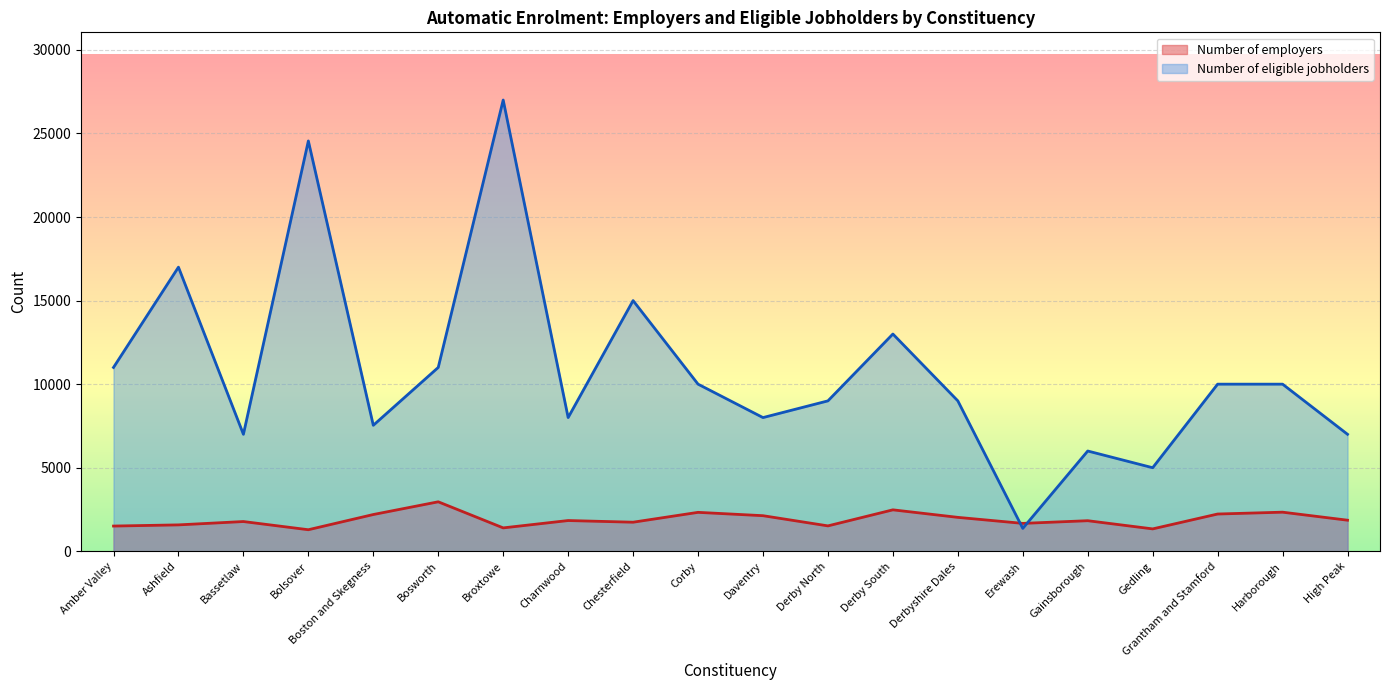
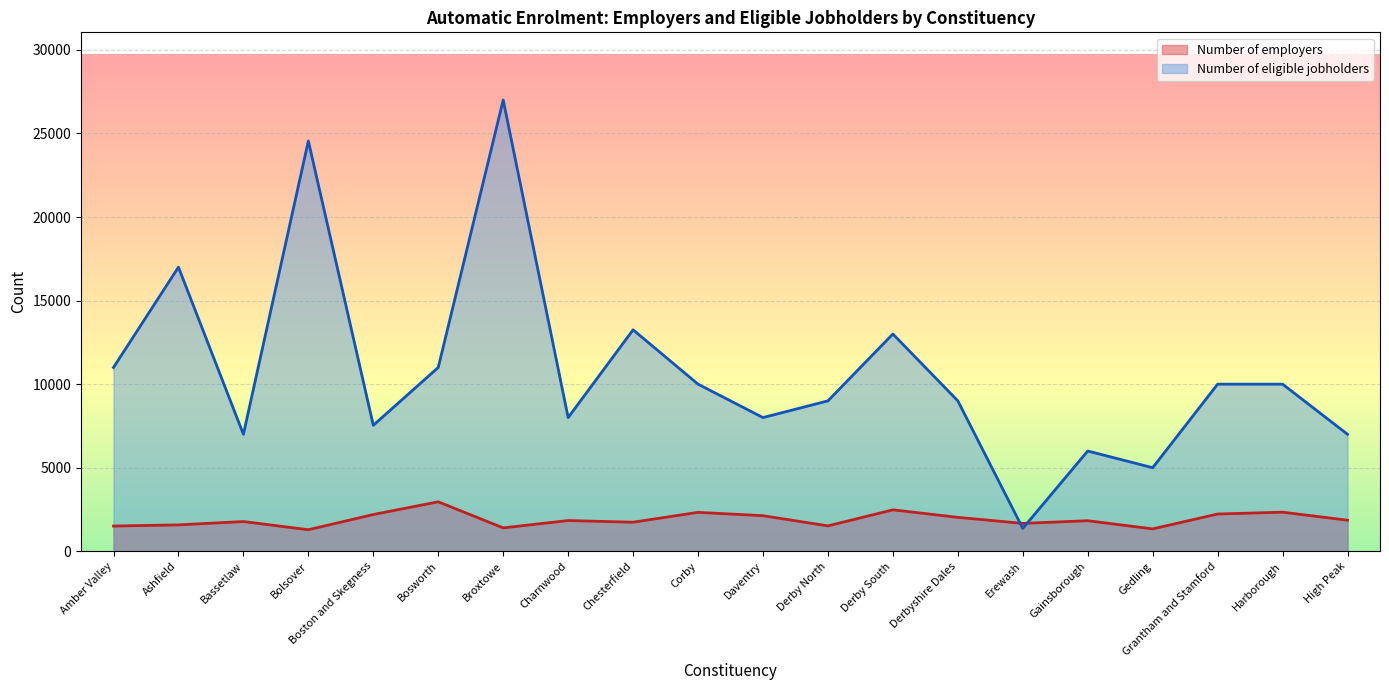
  {
    "Number of employers": {
      "Amber Valley": 1500,
      "Ashfield": 1600,
      "Bassetlaw": 1800,
      "Bolsover": 1300,
      "Boston and Skegness": 2200,
      "Bosworth": 3000,
      "Broxtowe": 1400,
      "Charnwood": 1800,
      "Chesterfield": 1700,
      "Corby": 2300,
      "Daventry": 2100,
      "Derby North": 1500,
      "Derby South": 2500,
      "Derbyshire Dales": 2000,
      "Erewash": 1700,
      "Gainsborough": 1800,
      "Gedling": 1300,
      "Grantham and Stamford": 2200,
      "Harborough": 2300,
      "High Peak": 1900
    },
    "Number of eligible jobholders": {
      "Amber Valley": 11000,
      "Ashfield": 17000,
      "Bassetlaw": 7000,
      "Bolsover": 24600,
      "Boston and Skegness": 7500,
      "Bosworth": 11000,
      "Broxtowe": 27000,
      "Charnwood": 8000,
-     "Chesterfield": 15000,
+     "Chesterfield": 13300,
      "Corby": 10000,
      "Daventry": 8000,
      "Derby North": 9000,
      "Derby South": 13000,
      "Derbyshire Dales": 9000,
      "Erewash": 1400,
      "Gainsborough": 6000,
      "Gedling": 5000,
      "Grantham and Stamford": 10000,
      "Harborough": 10000,
      "High Peak": 7000
    }
  }
